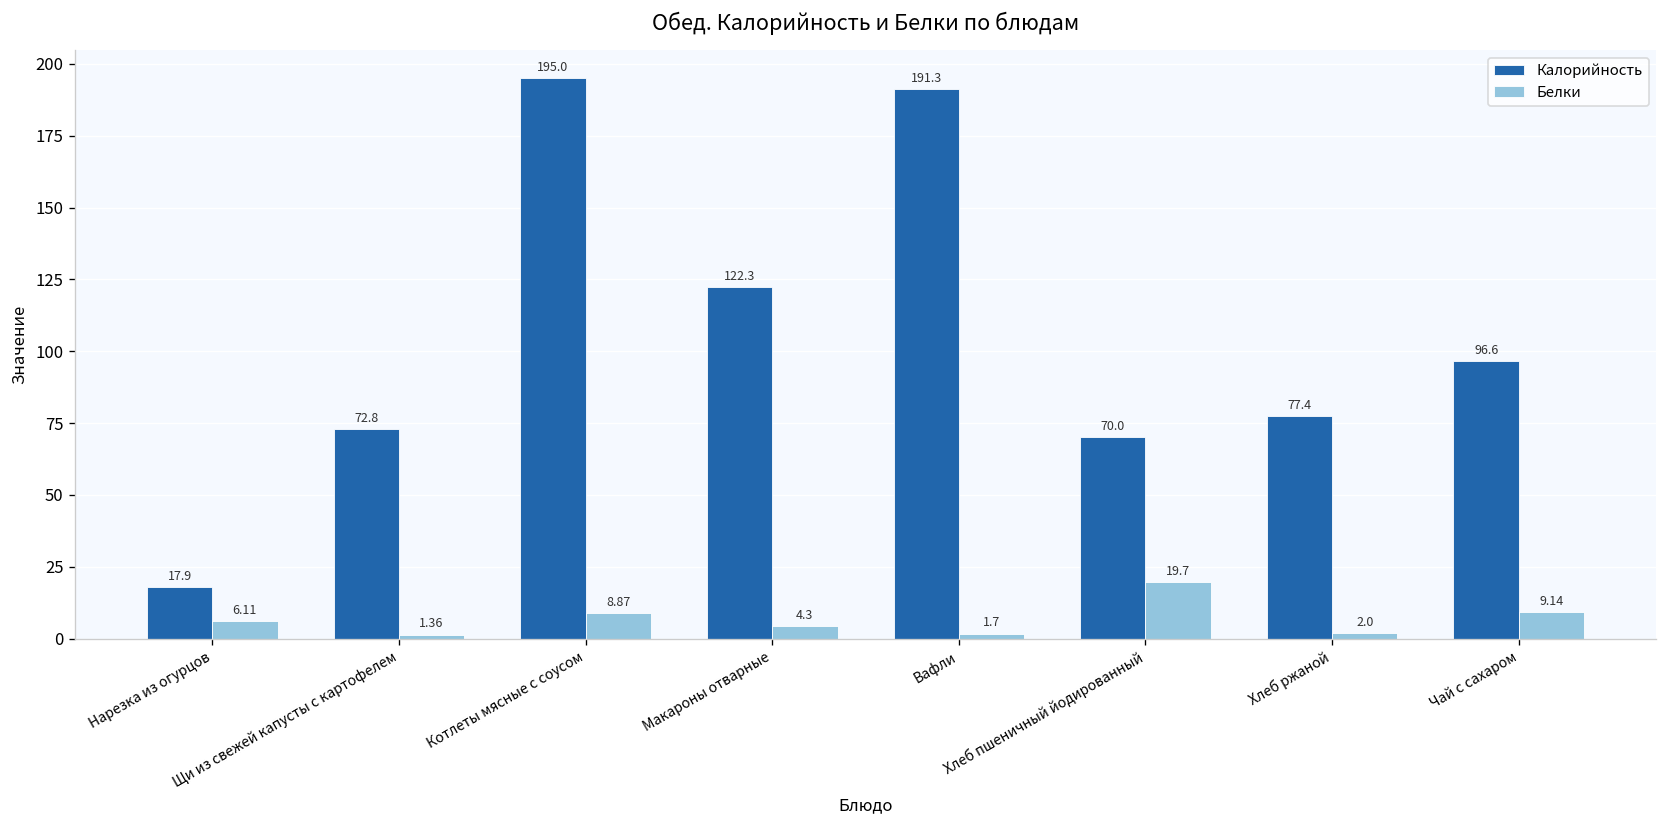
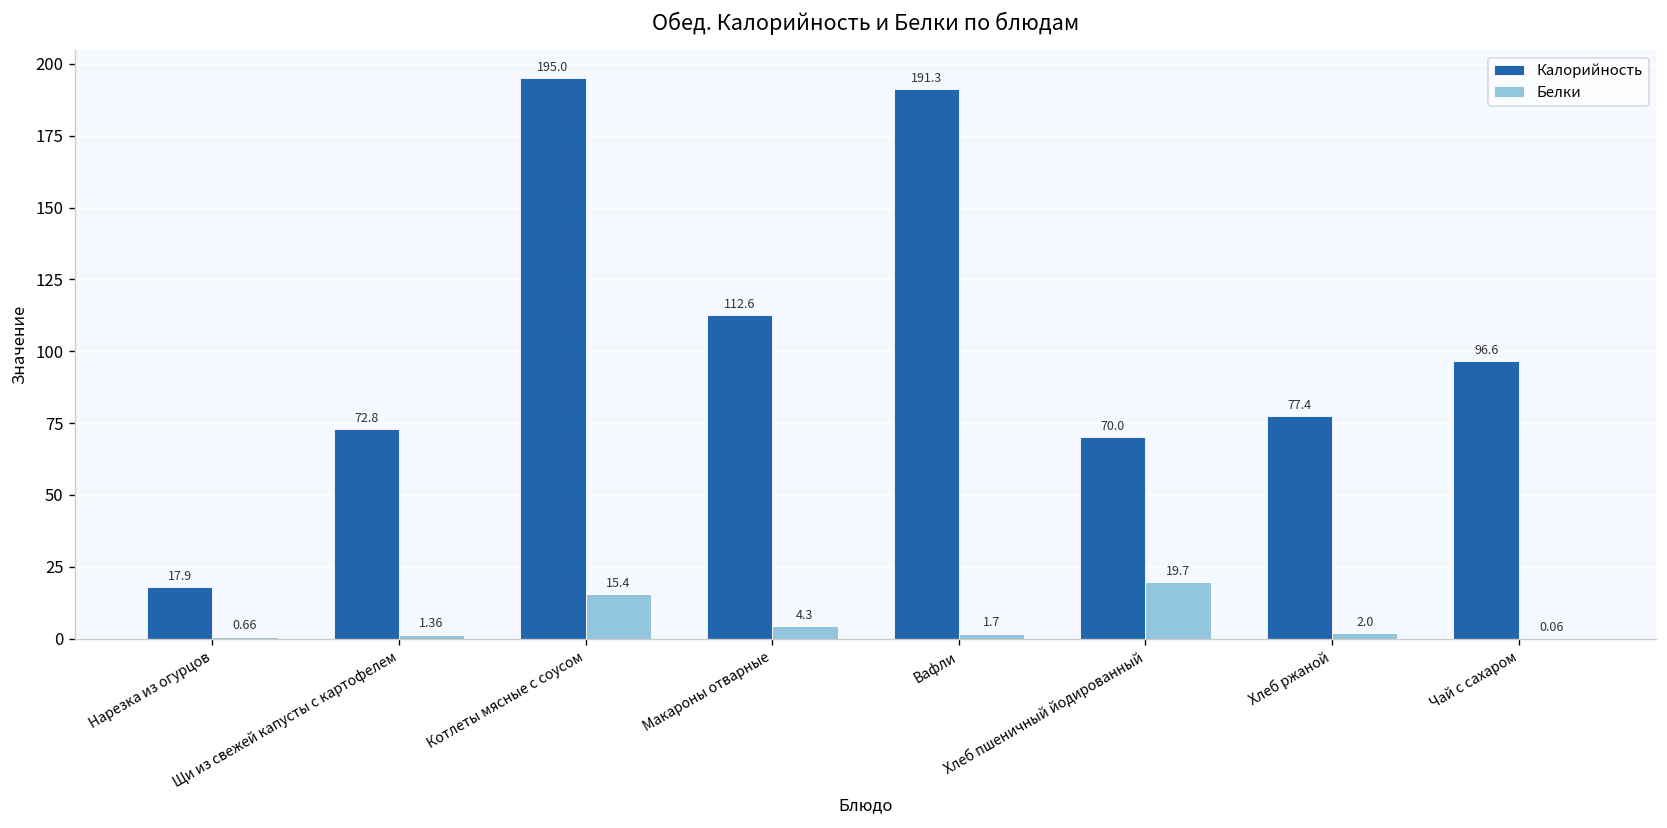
  {
    "Калорийность": {
      "Нарезка из огурцов": 17.9,
      "Щи из свежей капусты с картофелем": 72.8,
      "Котлеты мясные с соусом": 195.0,
-     "Макароны отварные": 122.3,
+     "Макароны отварные": 112.6,
      "Вафли": 191.3,
      "Хлеб пшеничный йодированный": 70.0,
      "Хлеб ржаной": 77.4,
      "Чай с сахаром": 96.6
    },
    "Белки": {
-     "Нарезка из огурцов": 6.11,
+     "Нарезка из огурцов": 0.66,
      "Щи из свежей капусты с картофелем": 1.36,
-     "Котлеты мясные с соусом": 8.87,
+     "Котлеты мясные с соусом": 15.4,
      "Макароны отварные": 4.3,
      "Вафли": 1.7,
      "Хлеб пшеничный йодированный": 19.7,
      "Хлеб ржаной": 2.0,
-     "Чай с сахаром": 9.14
+     "Чай с сахаром": 0.06
    }
  }
